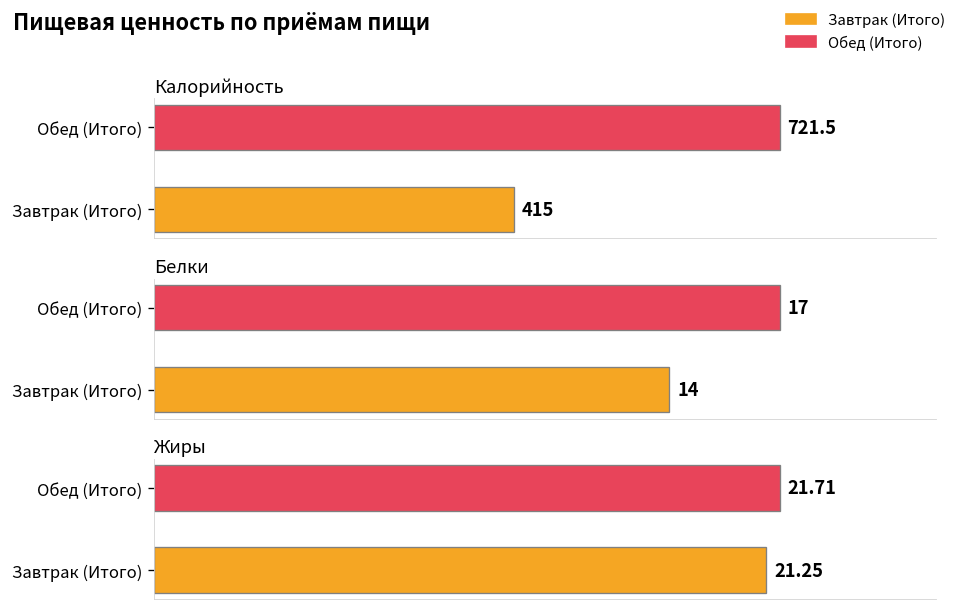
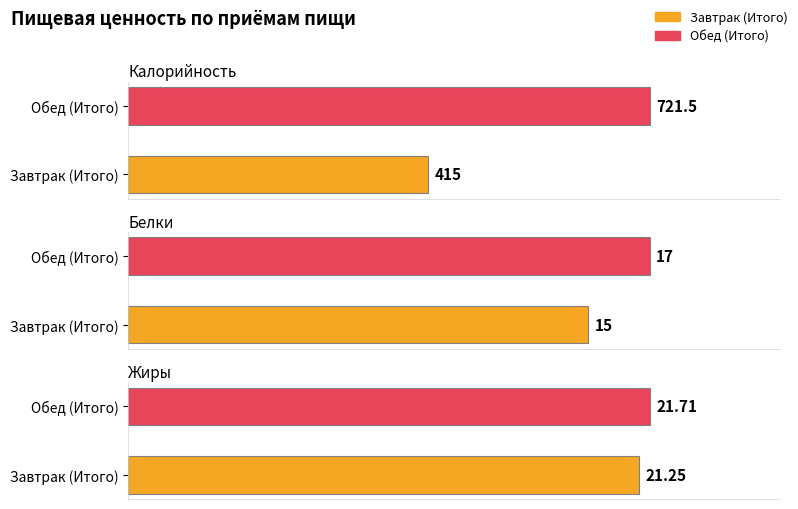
  {
    "Калорийность": {
      "Обед (Итого)": 721.5,
      "Завтрак (Итого)": 415
    },
    "Белки": {
      "Обед (Итого)": 17,
-     "Завтрак (Итого)": 14
+     "Завтрак (Итого)": 15
    },
    "Жиры": {
      "Обед (Итого)": 21.71,
      "Завтрак (Итого)": 21.25
    }
  }
